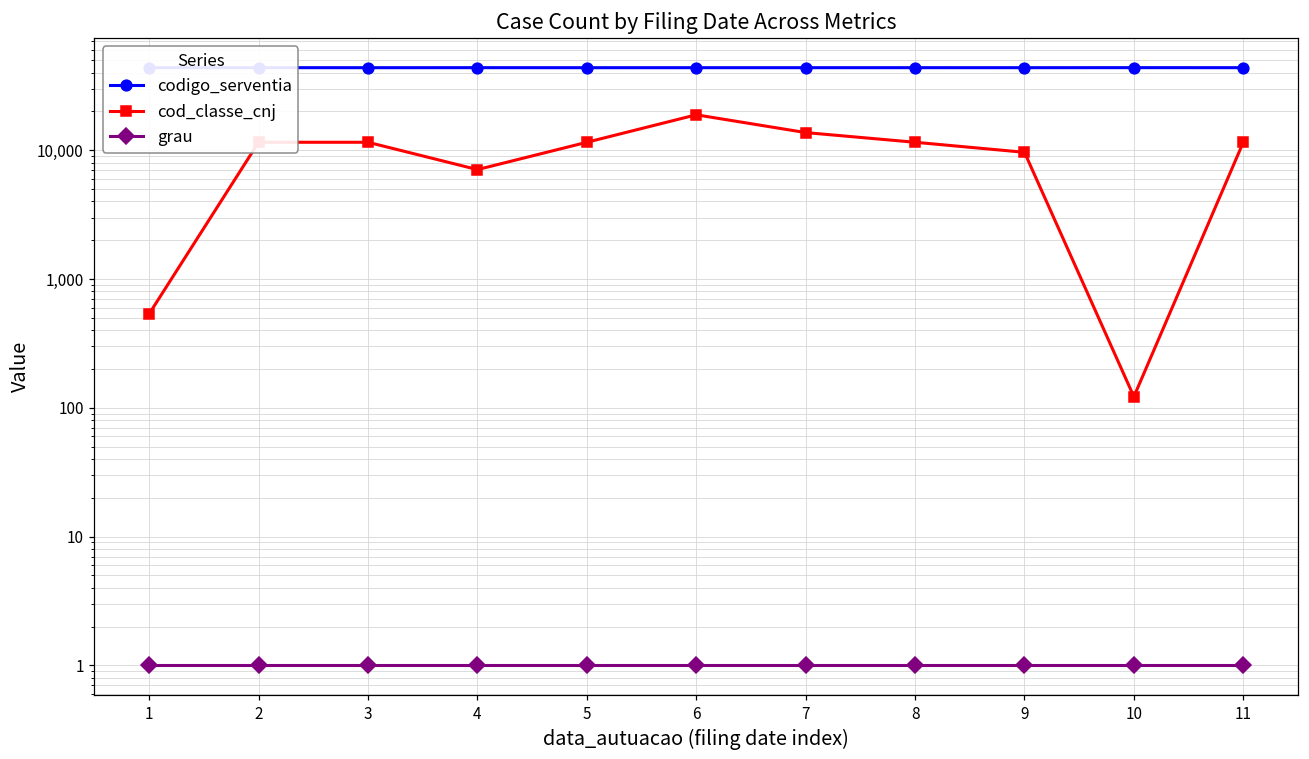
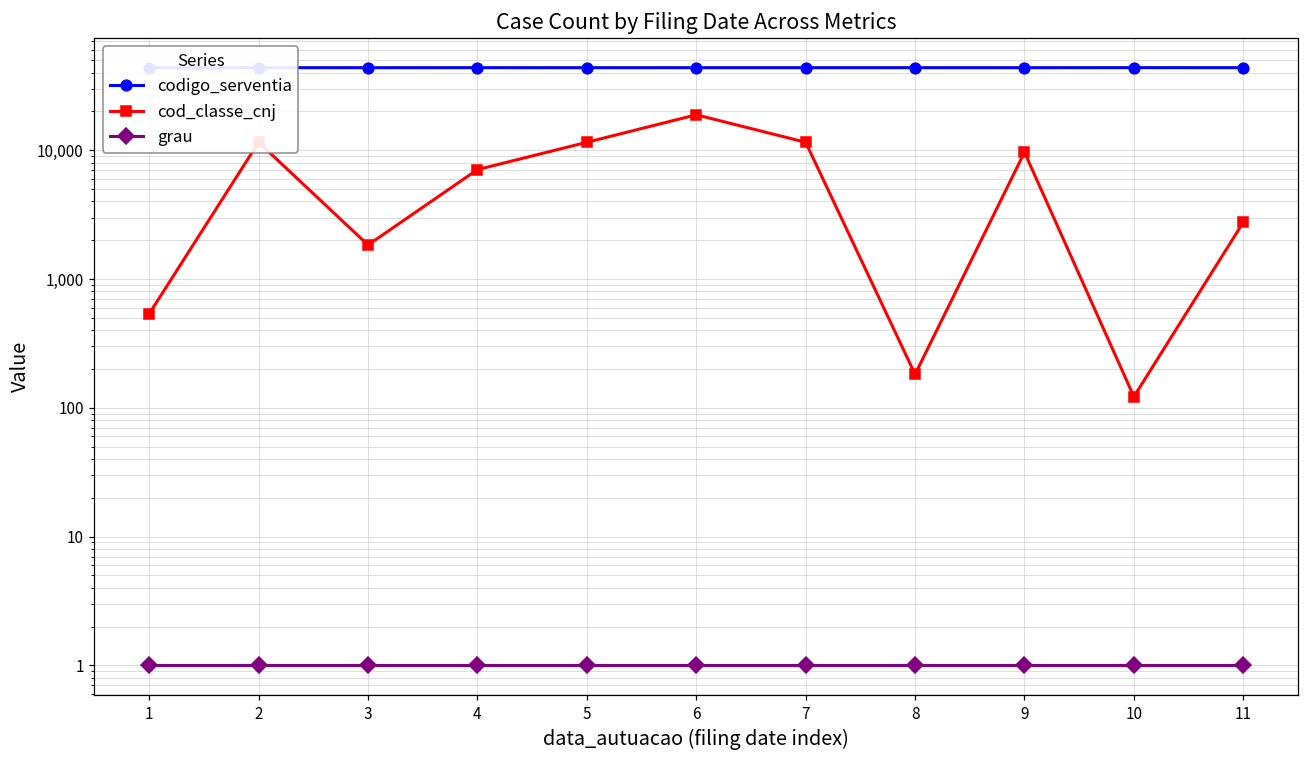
  {
    "codigo_serventia": {
      "3": "44,000",
      "4": "44,000",
      "5": "44,000",
      "6": "44,000",
      "7": "44,000",
      "8": "44,000",
      "9": "44,000",
      "10": "44,000",
      "11": "44,000"
    },
    "cod_classe_cnj": {
      "1": "500",
-     "3": "12,000",
+     "3": "1,800",
      "4": "7,000",
      "5": "12,000",
      "6": "19,000",
-     "7": "14,000",
-     "8": "12,000",
+     "7": "12,000",
+     "8": "180",
      "9": "10,000",
      "10": "120",
-     "11": "12,000"
+     "11": "2,800"
    },
    "grau": {
      "1": "1",
      "2": "1",
      "3": "1",
      "4": "1",
      "5": "1",
      "6": "1",
      "7": "1",
      "8": "1",
      "9": "1",
      "10": "1",
      "11": "1"
    }
  }
